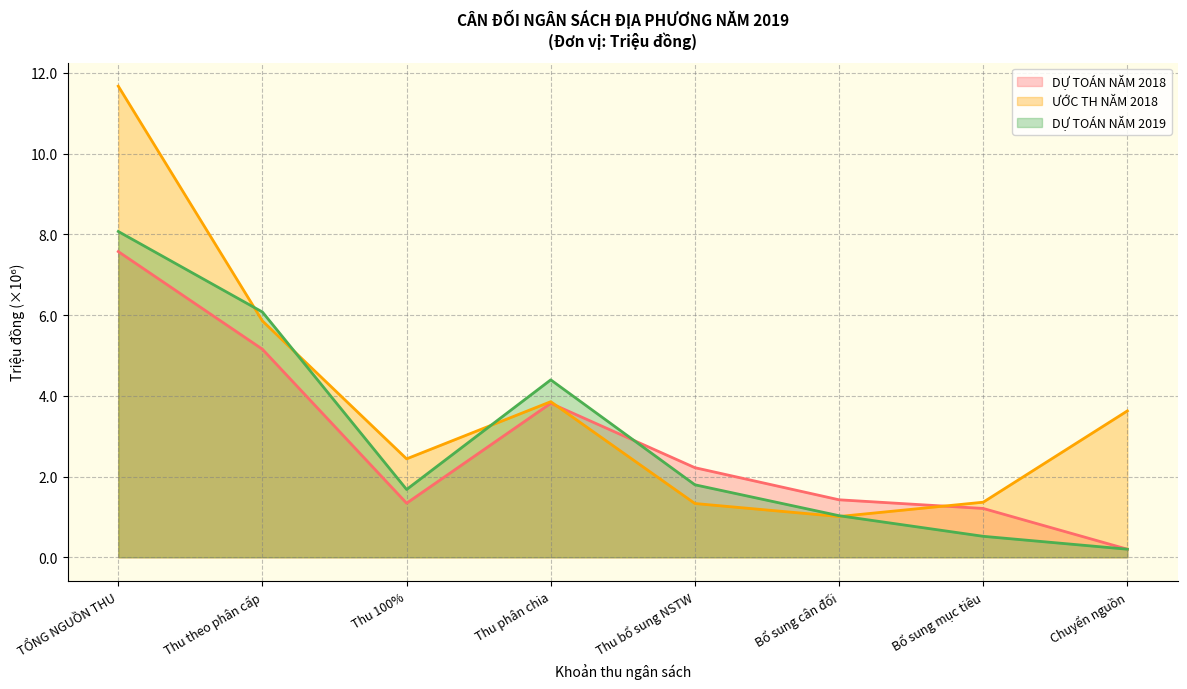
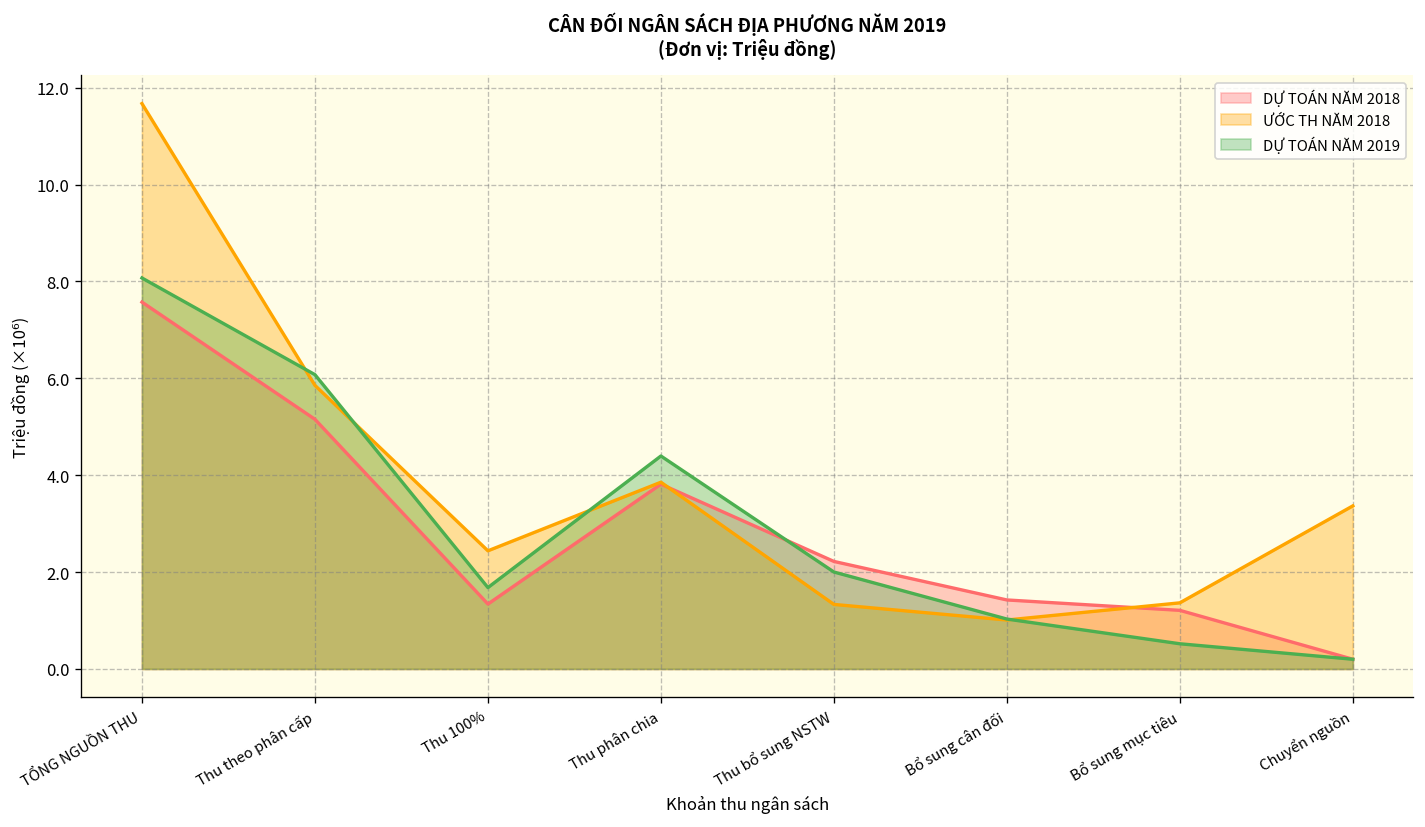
  {
    "DỰ TOÁN NĂM 2018": {
      "TỔNG NGUỒN THU": 7.6,
      "Thu theo phân cấp": 5.2,
      "Thu 100%": 1.3,
      "Thu bổ sung NSTW": 2.2,
      "Bổ sung cân đối": 1.4,
      "Bổ sung mục tiêu": 1.2
    },
    "ƯỚC TH NĂM 2018": {
      "TỔNG NGUỒN THU": 11.7,
      "Thu theo phân cấp": 5.9,
      "Thu 100%": 2.4,
      "Thu bổ sung NSTW": 1.3,
      "Bổ sung mục tiêu": 1.4,
-     "Chuyển nguồn": 3.6
+     "Chuyển nguồn": 3.4
    },
    "DỰ TOÁN NĂM 2019": {
      "TỔNG NGUỒN THU": 8.1,
      "Thu theo phân cấp": 6.1,
      "Thu 100%": 1.7,
      "Thu phân chia": 4.4,
-     "Thu bổ sung NSTW": 1.8,
+     "Thu bổ sung NSTW": 2.0,
      "Bổ sung mục tiêu": 0.5
    }
  }
